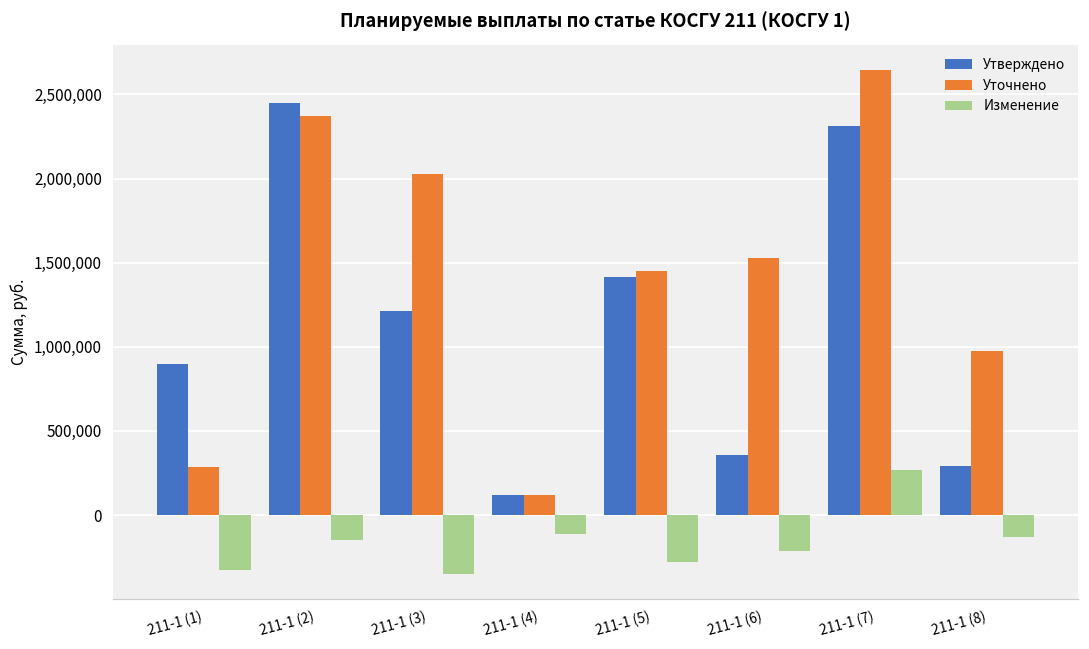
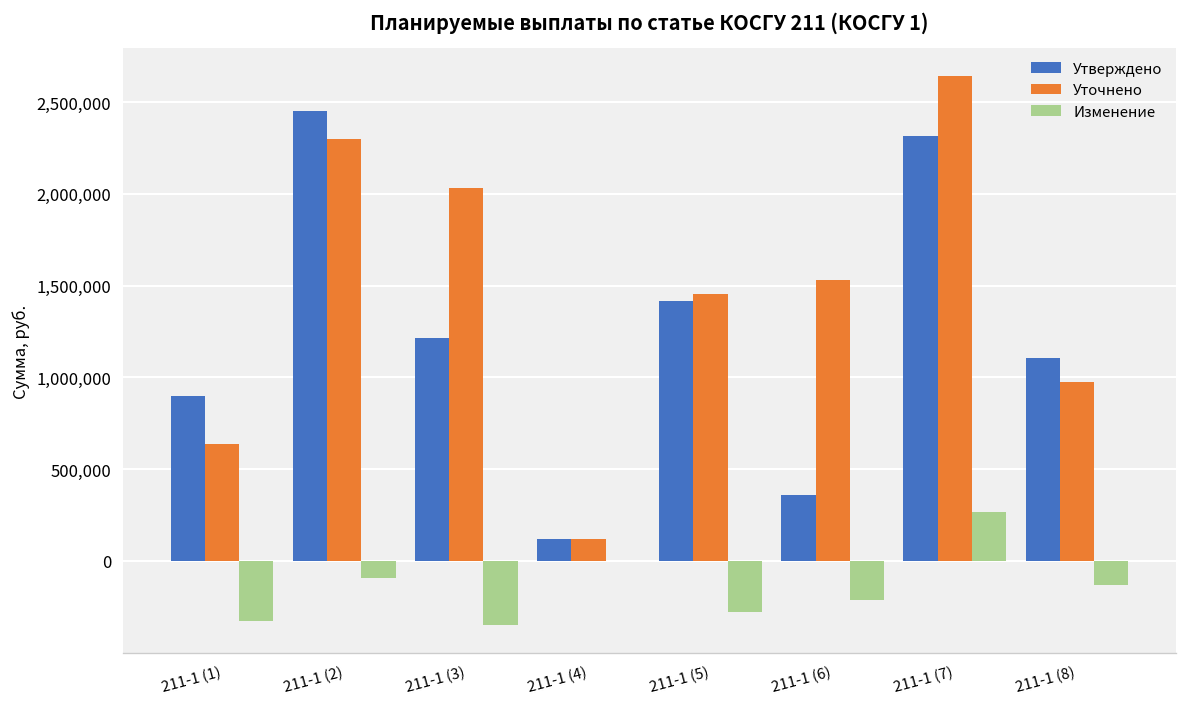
  {
    "Утверждено": {
      "211-1 (1)": "900,000",
      "211-1 (2)": "2,450,000",
      "211-1 (3)": "1,210,000",
      "211-1 (4)": "120,000",
      "211-1 (5)": "1,420,000",
      "211-1 (6)": "360,000",
      "211-1 (7)": "2,320,000",
-     "211-1 (8)": "290,000"
+     "211-1 (8)": "1,110,000"
    },
    "Уточнено": {
-     "211-1 (1)": "280,000",
-     "211-1 (2)": "2,370,000",
+     "211-1 (1)": "640,000",
+     "211-1 (2)": "2,300,000",
      "211-1 (3)": "2,030,000",
      "211-1 (4)": "120,000",
      "211-1 (5)": "1,450,000",
      "211-1 (6)": "1,530,000",
      "211-1 (7)": "2,640,000",
      "211-1 (8)": "970,000"
    },
    "Изменение": {
      "211-1 (1)": "-330,000",
-     "211-1 (2)": "-150,000",
+     "211-1 (2)": "-90,000",
      "211-1 (3)": "-350,000",
-     "211-1 (4)": "-110,000",
+     "211-1 (4)": "0",
      "211-1 (5)": "-280,000",
      "211-1 (6)": "-220,000",
      "211-1 (7)": "270,000",
      "211-1 (8)": "-130,000"
    }
  }
